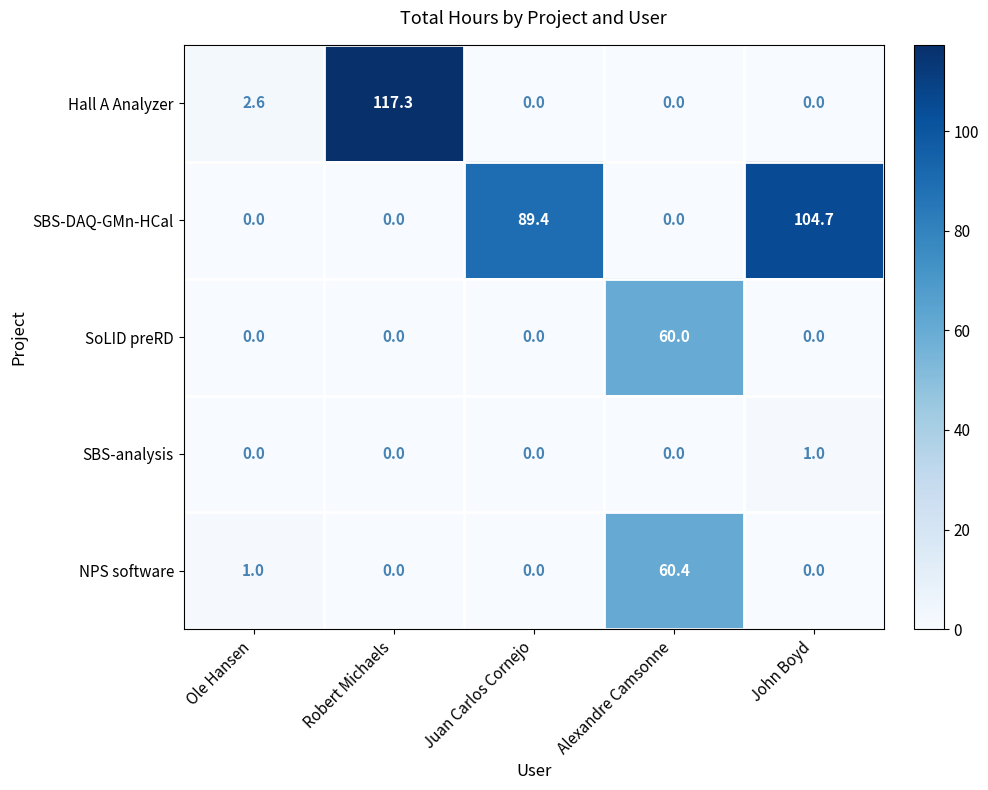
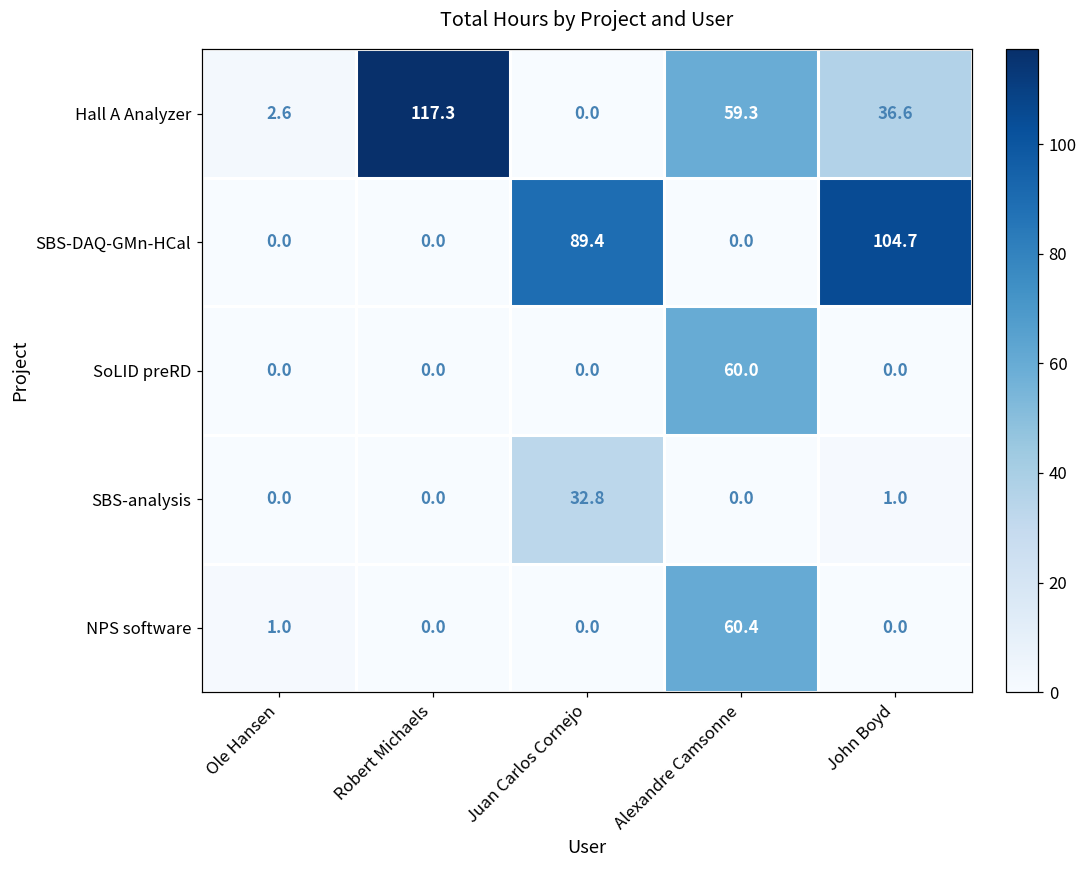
  {
    "Hall A Analyzer": {
      "Ole Hansen": 2.6,
      "Robert Michaels": 117.3,
      "Juan Carlos Cornejo": 0.0,
-     "Alexandre Camsonne": 0.0,
-     "John Boyd": 0.0
+     "Alexandre Camsonne": 59.3,
+     "John Boyd": 36.6
    },
    "SBS-DAQ-GMn-HCal": {
      "Ole Hansen": 0.0,
      "Robert Michaels": 0.0,
      "Juan Carlos Cornejo": 89.4,
      "Alexandre Camsonne": 0.0,
      "John Boyd": 104.7
    },
    "SoLID preRD": {
      "Ole Hansen": 0.0,
      "Robert Michaels": 0.0,
      "Juan Carlos Cornejo": 0.0,
      "Alexandre Camsonne": 60.0,
      "John Boyd": 0.0
    },
    "SBS-analysis": {
      "Ole Hansen": 0.0,
      "Robert Michaels": 0.0,
-     "Juan Carlos Cornejo": 0.0,
+     "Juan Carlos Cornejo": 32.8,
      "Alexandre Camsonne": 0.0,
      "John Boyd": 1.0
    },
    "NPS software": {
      "Ole Hansen": 1.0,
      "Robert Michaels": 0.0,
      "Juan Carlos Cornejo": 0.0,
      "Alexandre Camsonne": 60.4,
      "John Boyd": 0.0
    }
  }
